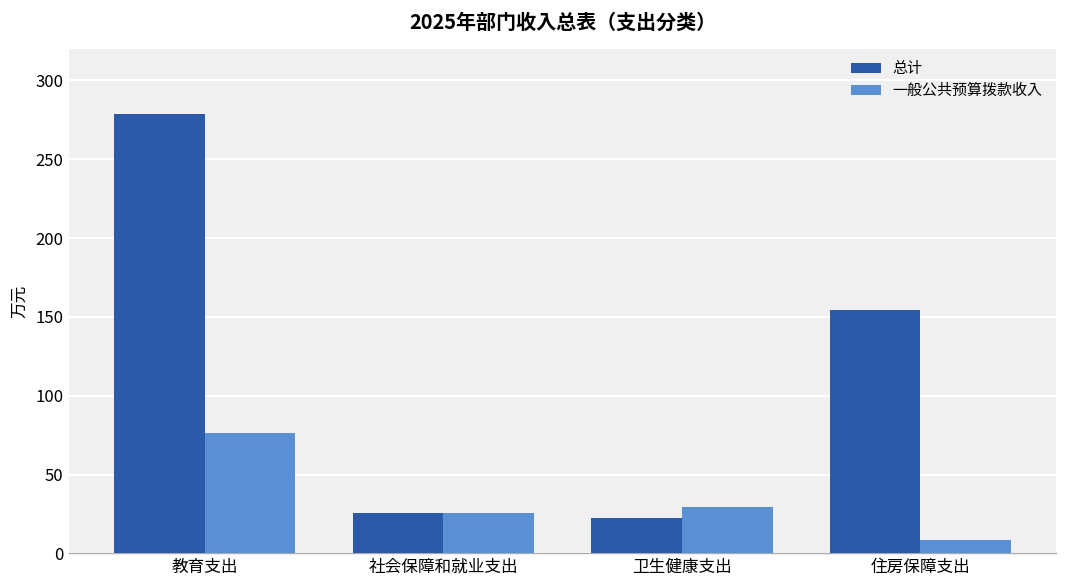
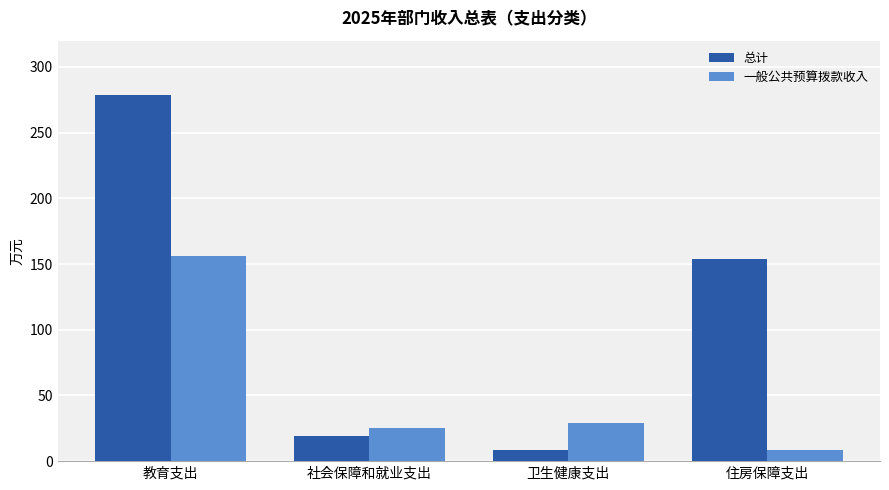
  {
    "总计": {
      "教育支出": 278,
-     "社会保障和就业支出": 25,
-     "卫生健康支出": 22,
+     "社会保障和就业支出": 19,
+     "卫生健康支出": 9,
      "住房保障支出": 154
    },
    "一般公共预算拨款收入": {
-     "教育支出": 76,
+     "教育支出": 156,
      "社会保障和就业支出": 25,
      "卫生健康支出": 29,
      "住房保障支出": 8
    }
  }
